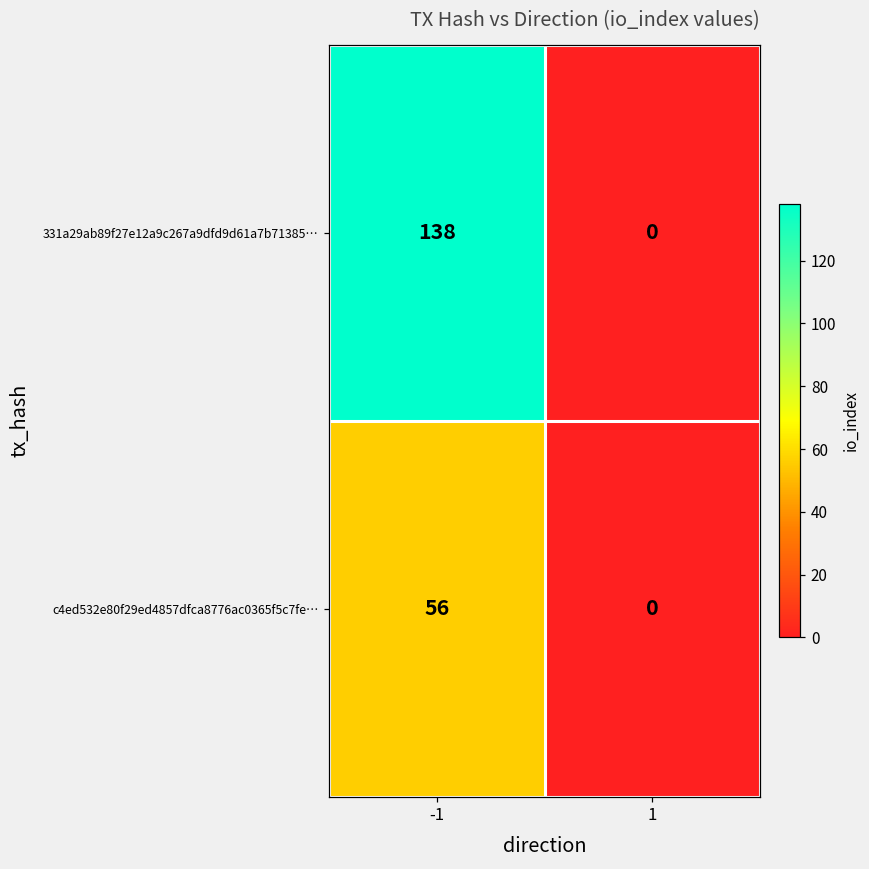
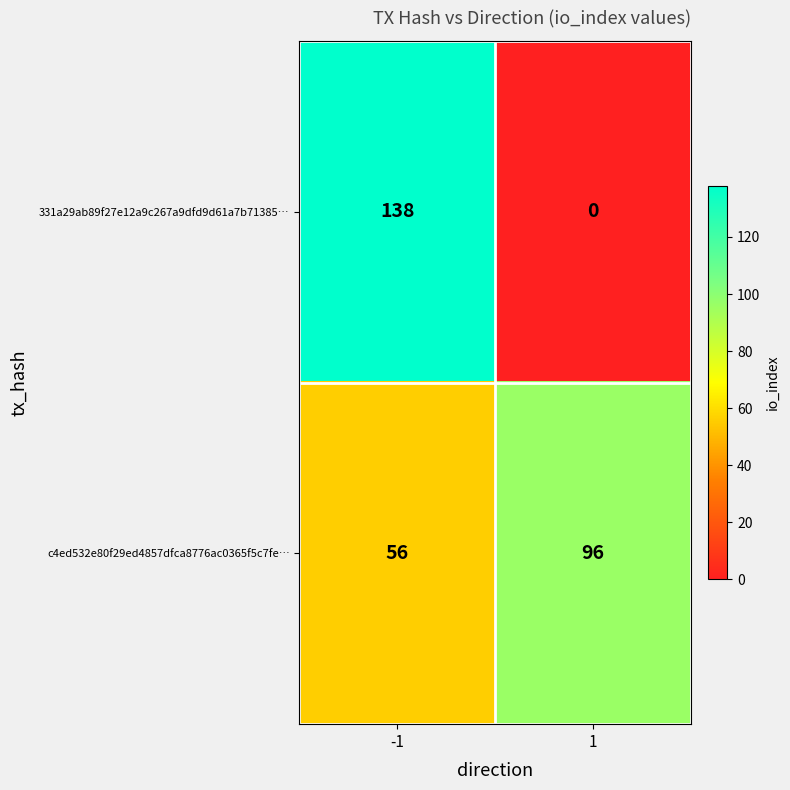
  {
    "331a29ab89f27e12a9c267a9dfd9d61a7b71385…": {
      "-1": 138,
      "1": 0
    },
    "c4ed532e80f29ed4857dfca8776ac0365f5c7fe…": {
      "-1": 56,
-     "1": 0
+     "1": 96
    }
  }
